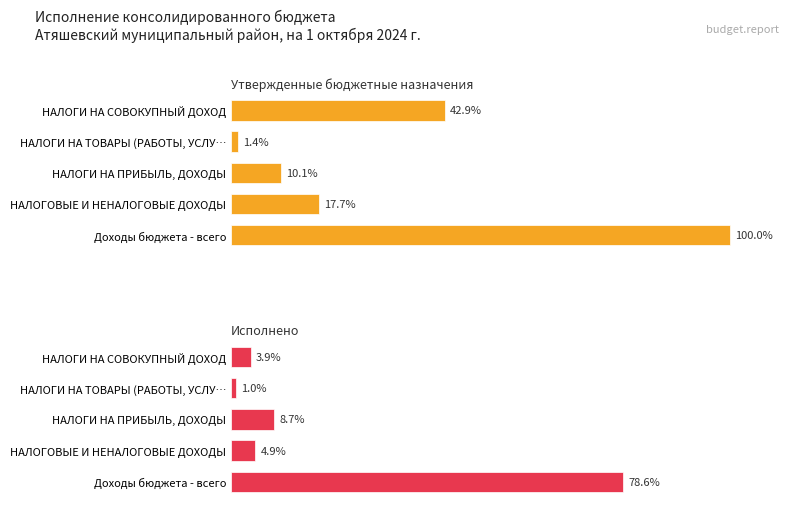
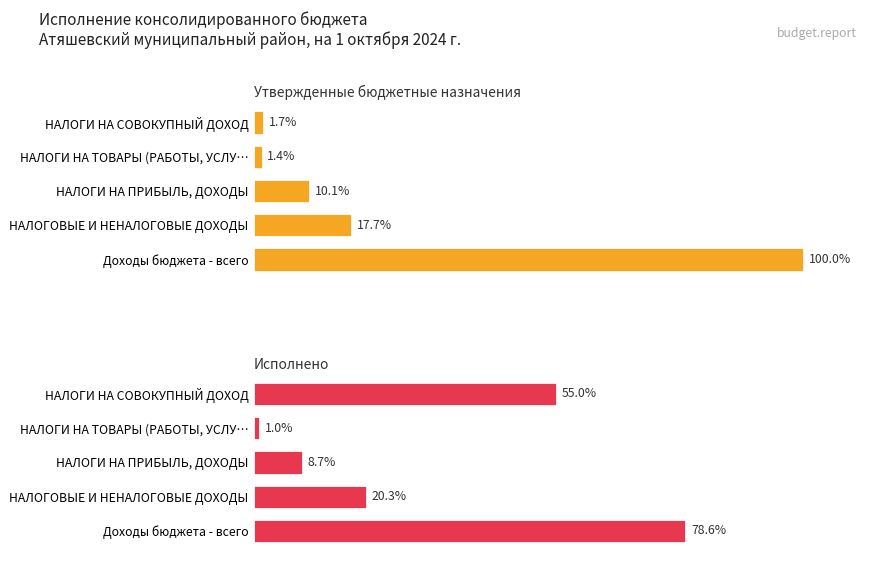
  {
    "Утвержденные бюджетные назначения": {
-     "НАЛОГИ НА СОВОКУПНЫЙ ДОХОД": "42.9%",
+     "НАЛОГИ НА СОВОКУПНЫЙ ДОХОД": "1.7%",
      "НАЛОГИ НА ТОВАРЫ (РАБОТЫ, УСЛУ…": "1.4%",
      "НАЛОГИ НА ПРИБЫЛЬ, ДОХОДЫ": "10.1%",
      "НАЛОГОВЫЕ И НЕНАЛОГОВЫЕ ДОХОДЫ": "17.7%",
      "Доходы бюджета - всего": "100.0%"
    },
    "Исполнено": {
-     "НАЛОГИ НА СОВОКУПНЫЙ ДОХОД": "3.9%",
+     "НАЛОГИ НА СОВОКУПНЫЙ ДОХОД": "55.0%",
      "НАЛОГИ НА ТОВАРЫ (РАБОТЫ, УСЛУ…": "1.0%",
      "НАЛОГИ НА ПРИБЫЛЬ, ДОХОДЫ": "8.7%",
-     "НАЛОГОВЫЕ И НЕНАЛОГОВЫЕ ДОХОДЫ": "4.9%",
+     "НАЛОГОВЫЕ И НЕНАЛОГОВЫЕ ДОХОДЫ": "20.3%",
      "Доходы бюджета - всего": "78.6%"
    }
  }
